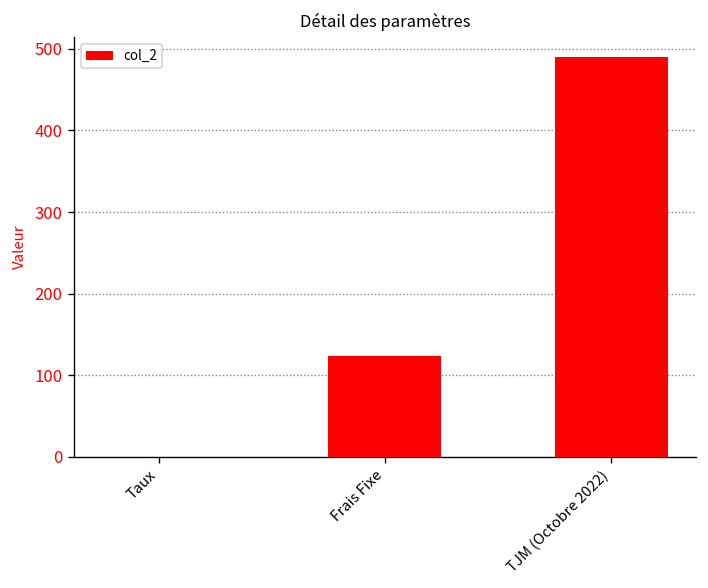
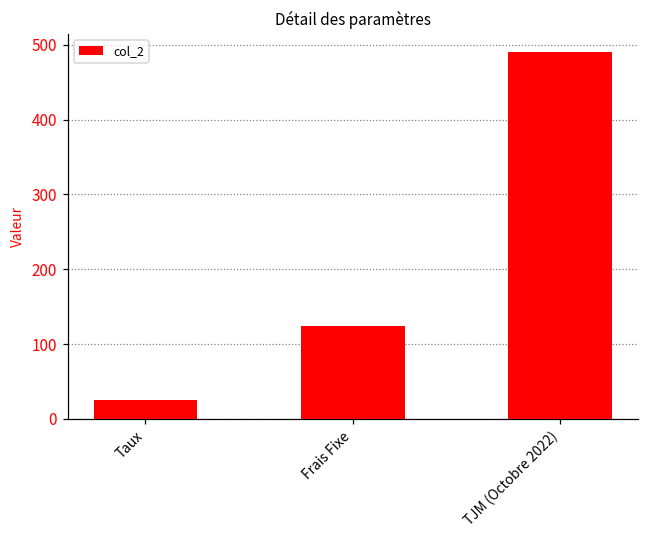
  {
-   "Taux": 0,
+   "Taux": 20,
    "Frais Fixe": 120,
    "TJM (Octobre 2022)": 490
  }
